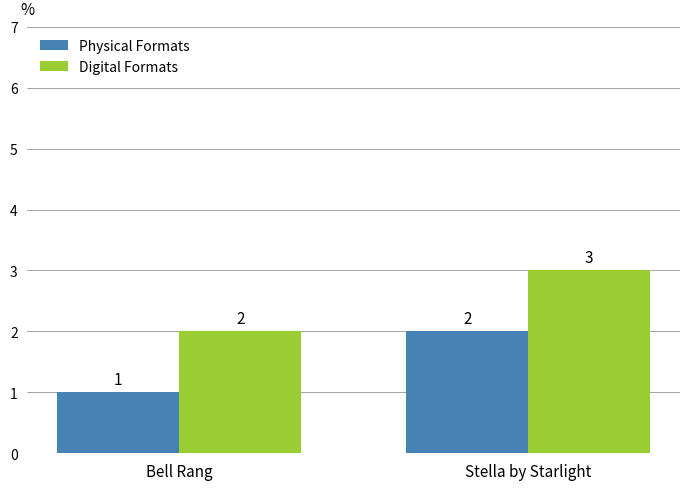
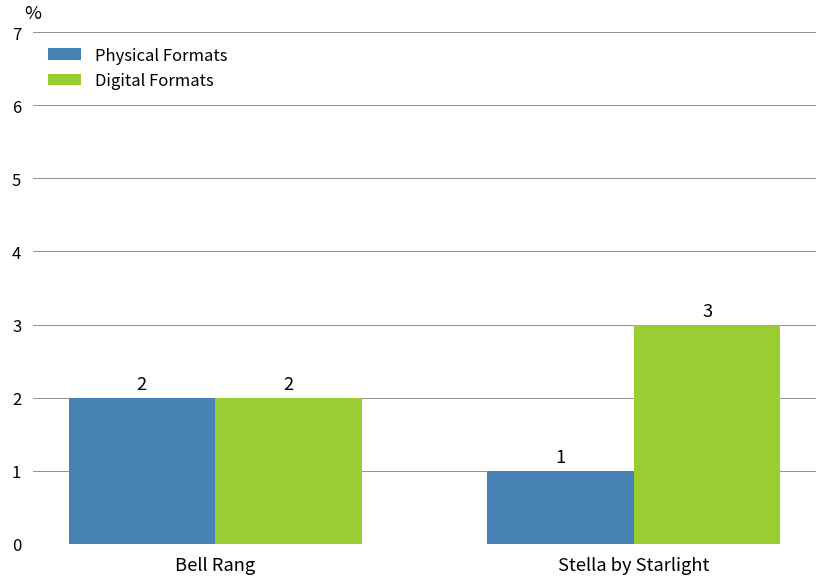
  {
    "Physical Formats": {
-     "Bell Rang": 1,
-     "Stella by Starlight": 2
+     "Bell Rang": 2,
+     "Stella by Starlight": 1
    },
    "Digital Formats": {
      "Bell Rang": 2,
      "Stella by Starlight": 3
    }
  }
